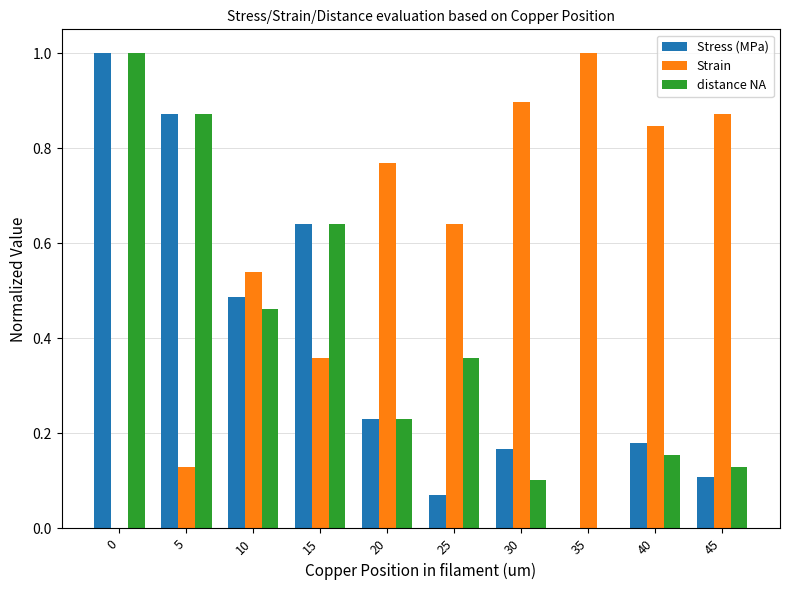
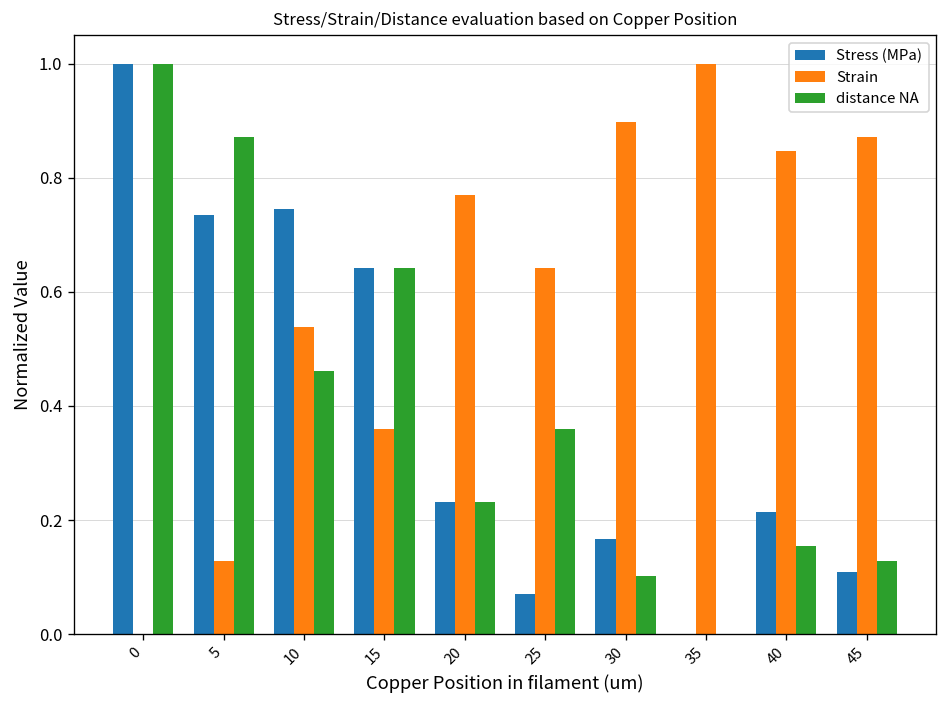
  {
    "Stress (MPa)": {
      "0": 1.00,
-     "5": 0.87,
-     "10": 0.49,
+     "5": 0.74,
+     "10": 0.75,
      "15": 0.64,
      "20": 0.23,
      "25": 0.07,
      "30": 0.17,
      "35": 0.00,
-     "40": 0.18,
+     "40": 0.21,
      "45": 0.11
    },
    "Strain": {
      "0": 0.00,
      "5": 0.13,
      "10": 0.54,
      "15": 0.36,
      "20": 0.77,
      "25": 0.64,
      "30": 0.90,
      "35": 1.00,
      "40": 0.85,
      "45": 0.87
    },
    "distance NA": {
      "0": 1.00,
      "5": 0.87,
      "10": 0.46,
      "15": 0.64,
      "20": 0.23,
      "25": 0.36,
      "30": 0.10,
      "35": 0.00,
      "40": 0.15,
      "45": 0.13
    }
  }
